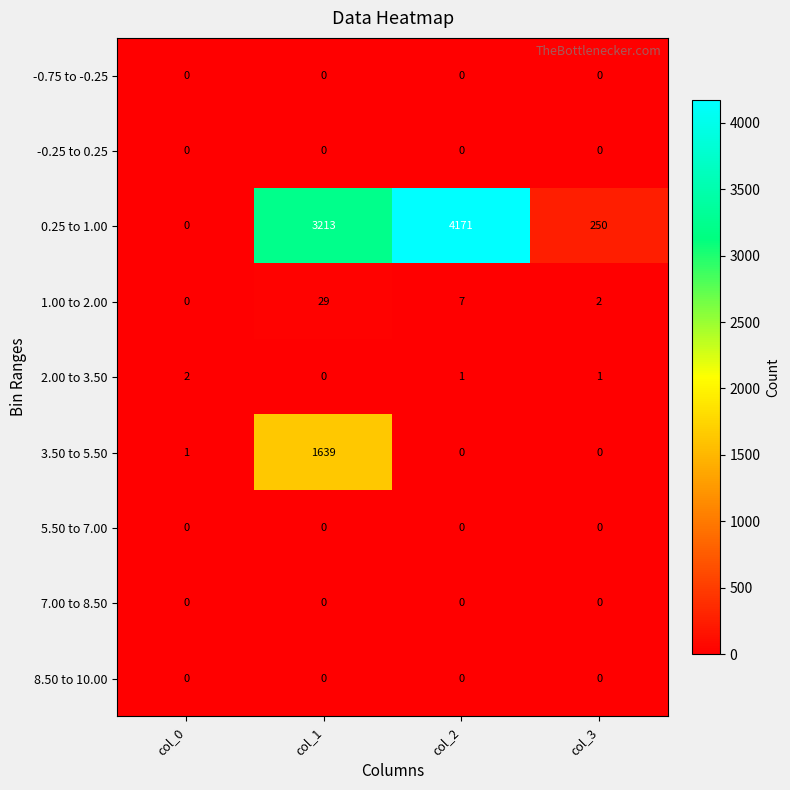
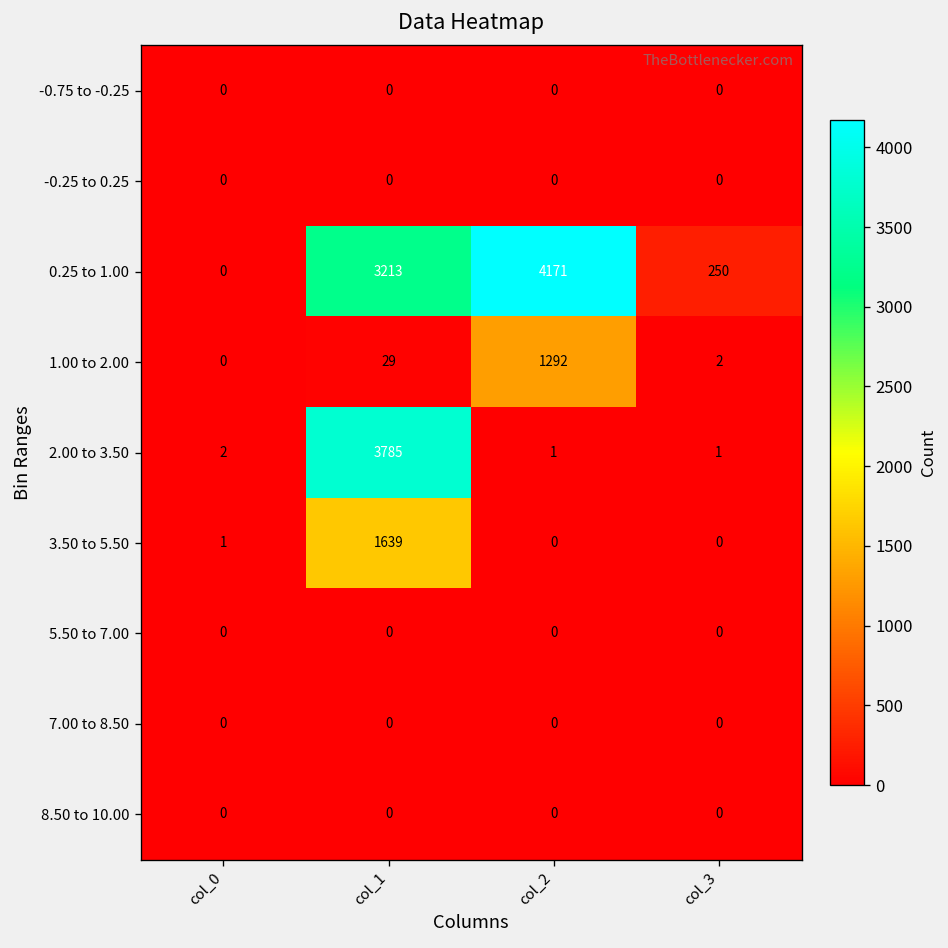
  {
    "-0.75 to -0.25": {
      "col_0": 0,
      "col_1": 0,
      "col_2": 0
    },
    "-0.25 to 0.25": {
      "col_0": 0,
      "col_1": 0,
      "col_2": 0,
      "col_3": 0
    },
    "0.25 to 1.00": {
      "col_0": 0,
      "col_1": 3213,
      "col_2": 4171,
      "col_3": 250
    },
    "1.00 to 2.00": {
      "col_0": 0,
      "col_1": 29,
-     "col_2": 7,
+     "col_2": 1292,
      "col_3": 2
    },
    "2.00 to 3.50": {
      "col_0": 2,
-     "col_1": 0,
+     "col_1": 3785,
      "col_2": 1,
      "col_3": 1
    },
    "3.50 to 5.50": {
      "col_0": 1,
      "col_1": 1639,
      "col_2": 0,
      "col_3": 0
    },
    "5.50 to 7.00": {
      "col_0": 0,
      "col_1": 0,
      "col_2": 0,
      "col_3": 0
    },
    "7.00 to 8.50": {
      "col_0": 0,
      "col_1": 0,
      "col_2": 0,
      "col_3": 0
    },
    "8.50 to 10.00": {
      "col_0": 0,
      "col_1": 0,
      "col_2": 0,
      "col_3": 0
    }
  }
